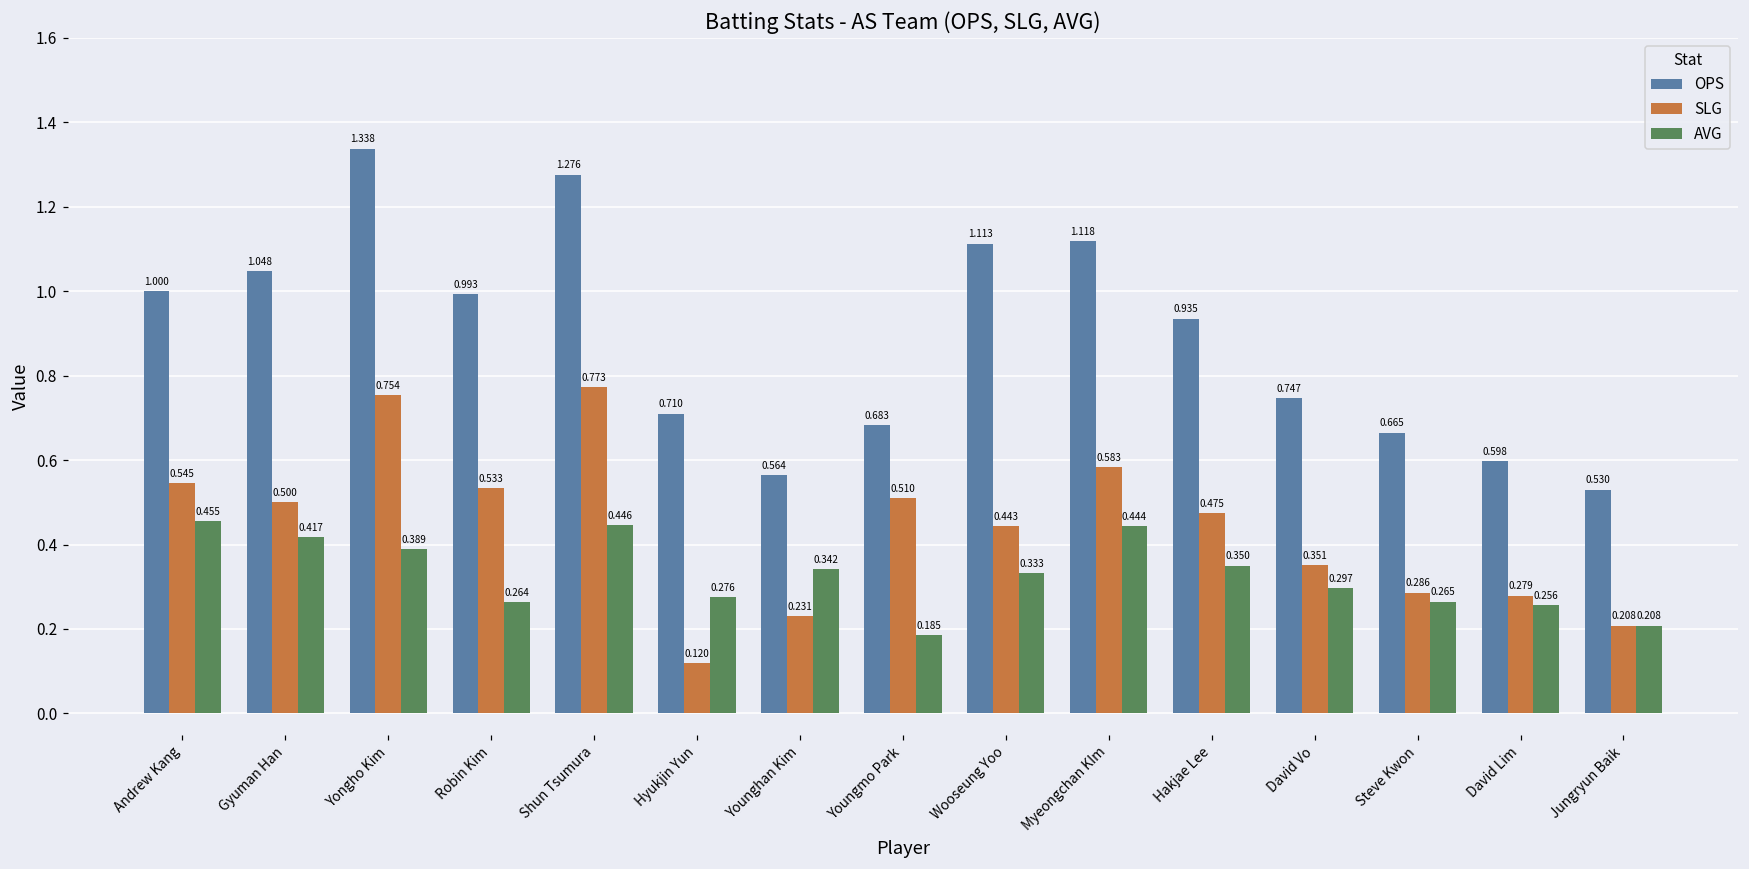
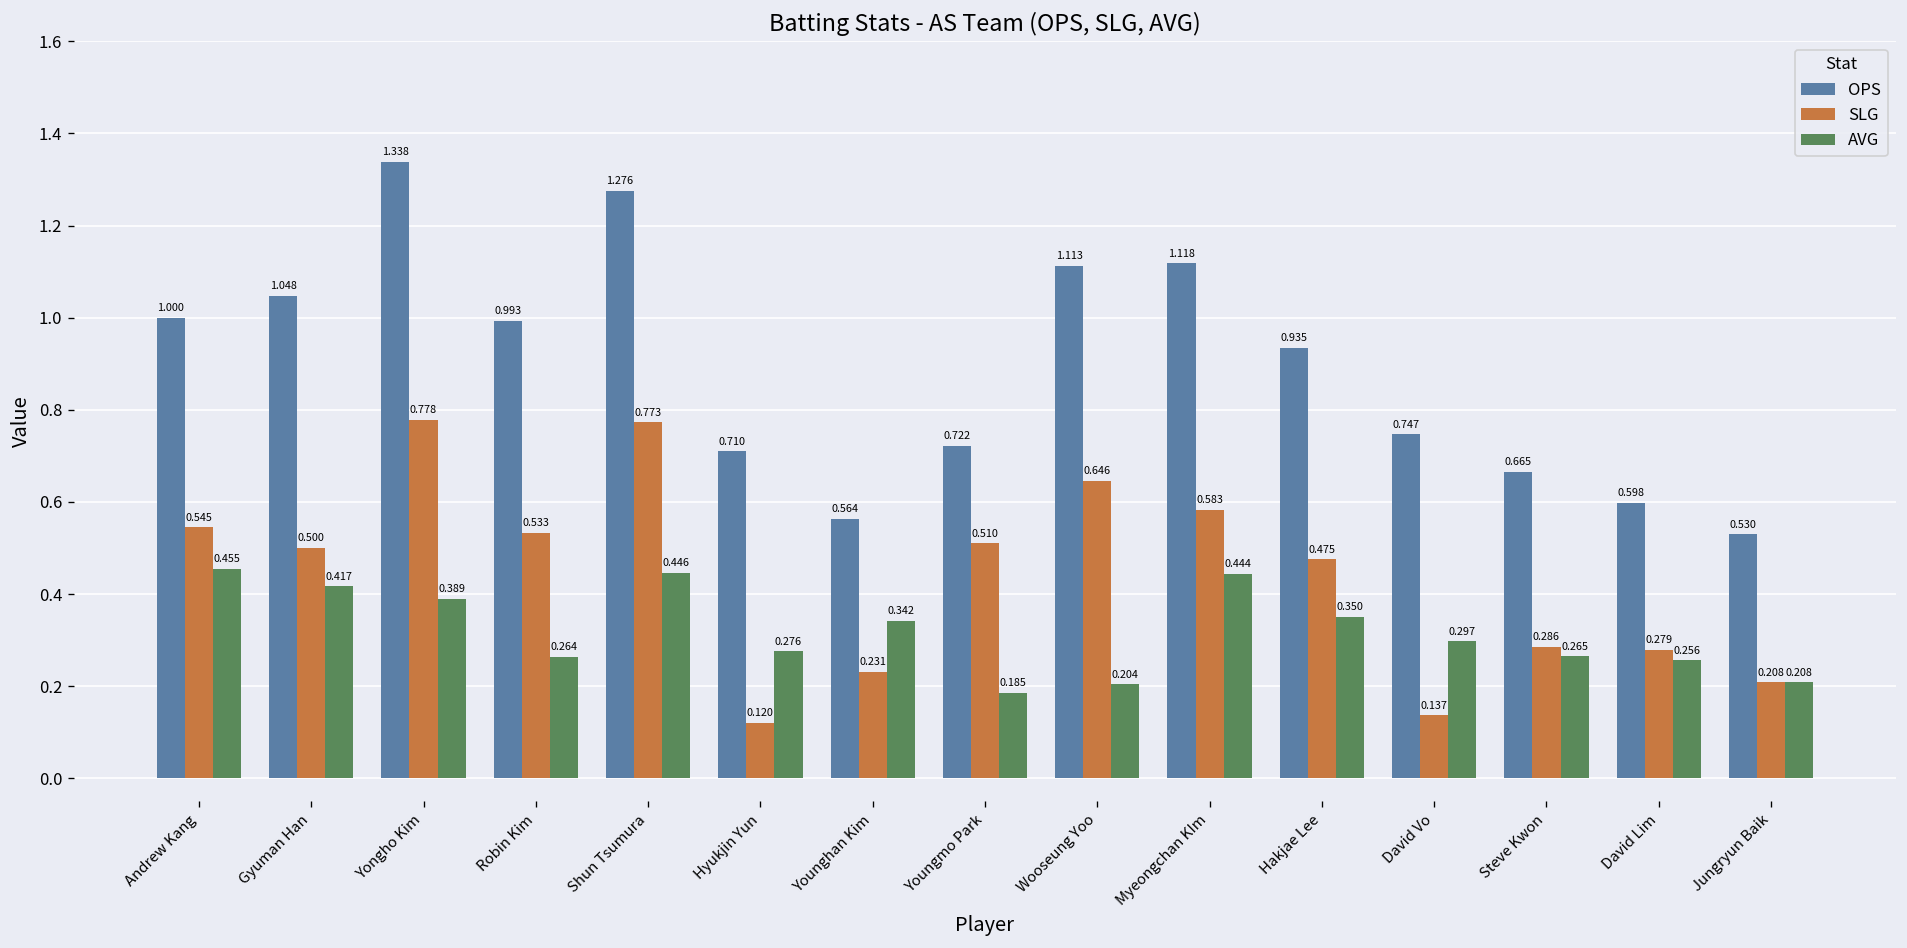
  {
    "OPS": {
      "Andrew Kang": 1.000,
      "Gyuman Han": 1.048,
      "Yongho Kim": 1.338,
      "Robin Kim": 0.993,
      "Shun Tsumura": 1.276,
      "Hyukjin Yun": 0.710,
      "Younghan Kim": 0.564,
-     "Youngmo Park": 0.683,
+     "Youngmo Park": 0.722,
      "Wooseung Yoo": 1.113,
      "Myeongchan KIm": 1.118,
      "Hakjae Lee": 0.935,
      "David Vo": 0.747,
      "Steve Kwon": 0.665,
      "David Lim": 0.598,
      "Jungryun Baik": 0.530
    },
    "SLG": {
      "Andrew Kang": 0.545,
      "Gyuman Han": 0.500,
-     "Yongho Kim": 0.754,
+     "Yongho Kim": 0.778,
      "Robin Kim": 0.533,
      "Shun Tsumura": 0.773,
      "Hyukjin Yun": 0.120,
      "Younghan Kim": 0.231,
      "Youngmo Park": 0.510,
-     "Wooseung Yoo": 0.443,
+     "Wooseung Yoo": 0.646,
      "Myeongchan KIm": 0.583,
      "Hakjae Lee": 0.475,
-     "David Vo": 0.351,
+     "David Vo": 0.137,
      "Steve Kwon": 0.286,
      "David Lim": 0.279,
      "Jungryun Baik": 0.208
    },
    "AVG": {
      "Andrew Kang": 0.455,
      "Gyuman Han": 0.417,
      "Yongho Kim": 0.389,
      "Robin Kim": 0.264,
      "Shun Tsumura": 0.446,
      "Hyukjin Yun": 0.276,
      "Younghan Kim": 0.342,
      "Youngmo Park": 0.185,
-     "Wooseung Yoo": 0.333,
+     "Wooseung Yoo": 0.204,
      "Myeongchan KIm": 0.444,
      "Hakjae Lee": 0.350,
      "David Vo": 0.297,
      "Steve Kwon": 0.265,
      "David Lim": 0.256,
      "Jungryun Baik": 0.208
    }
  }
